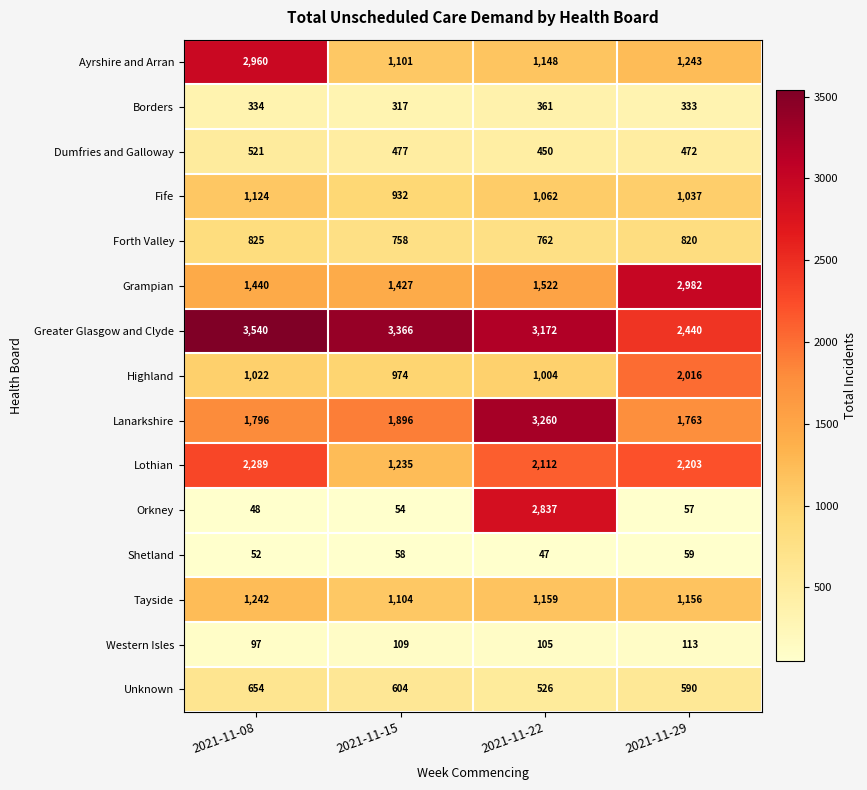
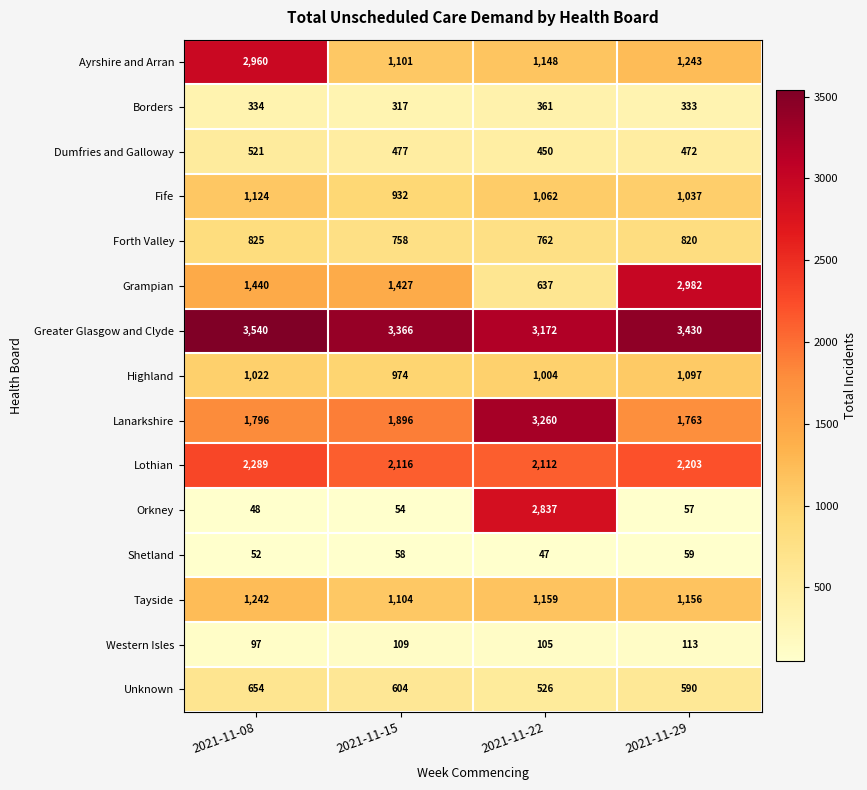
  {
    "Ayrshire and Arran": {
      "2021-11-08": "2,960",
      "2021-11-15": "1,101",
      "2021-11-22": "1,148",
      "2021-11-29": "1,243"
    },
    "Borders": {
      "2021-11-08": "334",
      "2021-11-15": "317",
      "2021-11-22": "361",
      "2021-11-29": "333"
    },
    "Dumfries and Galloway": {
      "2021-11-08": "521",
      "2021-11-15": "477",
      "2021-11-22": "450",
      "2021-11-29": "472"
    },
    "Fife": {
      "2021-11-08": "1,124",
      "2021-11-15": "932",
      "2021-11-22": "1,062",
      "2021-11-29": "1,037"
    },
    "Forth Valley": {
      "2021-11-08": "825",
      "2021-11-15": "758",
      "2021-11-22": "762",
      "2021-11-29": "820"
    },
    "Grampian": {
      "2021-11-08": "1,440",
      "2021-11-15": "1,427",
-     "2021-11-22": "1,522",
+     "2021-11-22": "637",
      "2021-11-29": "2,982"
    },
    "Greater Glasgow and Clyde": {
      "2021-11-08": "3,540",
      "2021-11-15": "3,366",
      "2021-11-22": "3,172",
-     "2021-11-29": "2,440"
+     "2021-11-29": "3,430"
    },
    "Highland": {
      "2021-11-08": "1,022",
      "2021-11-15": "974",
      "2021-11-22": "1,004",
-     "2021-11-29": "2,016"
+     "2021-11-29": "1,097"
    },
    "Lanarkshire": {
      "2021-11-08": "1,796",
      "2021-11-15": "1,896",
      "2021-11-22": "3,260",
      "2021-11-29": "1,763"
    },
    "Lothian": {
      "2021-11-08": "2,289",
-     "2021-11-15": "1,235",
+     "2021-11-15": "2,116",
      "2021-11-22": "2,112",
      "2021-11-29": "2,203"
    },
    "Orkney": {
      "2021-11-08": "48",
      "2021-11-15": "54",
      "2021-11-22": "2,837",
      "2021-11-29": "57"
    },
    "Shetland": {
      "2021-11-08": "52",
      "2021-11-15": "58",
      "2021-11-22": "47",
      "2021-11-29": "59"
    },
    "Tayside": {
      "2021-11-08": "1,242",
      "2021-11-15": "1,104",
      "2021-11-22": "1,159",
      "2021-11-29": "1,156"
    },
    "Western Isles": {
      "2021-11-08": "97",
      "2021-11-15": "109",
      "2021-11-22": "105",
      "2021-11-29": "113"
    },
    "Unknown": {
      "2021-11-08": "654",
      "2021-11-15": "604",
      "2021-11-22": "526",
      "2021-11-29": "590"
    }
  }
